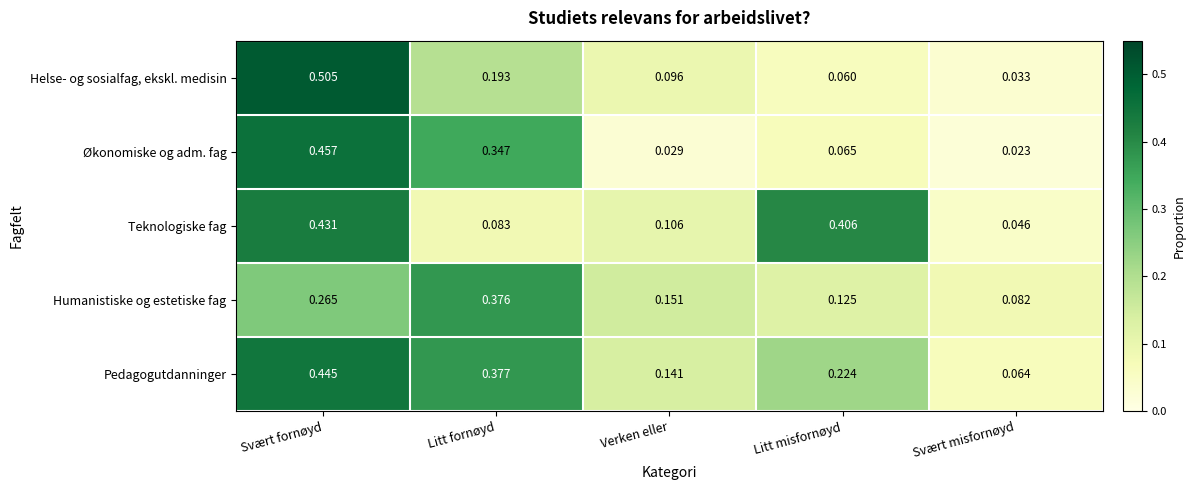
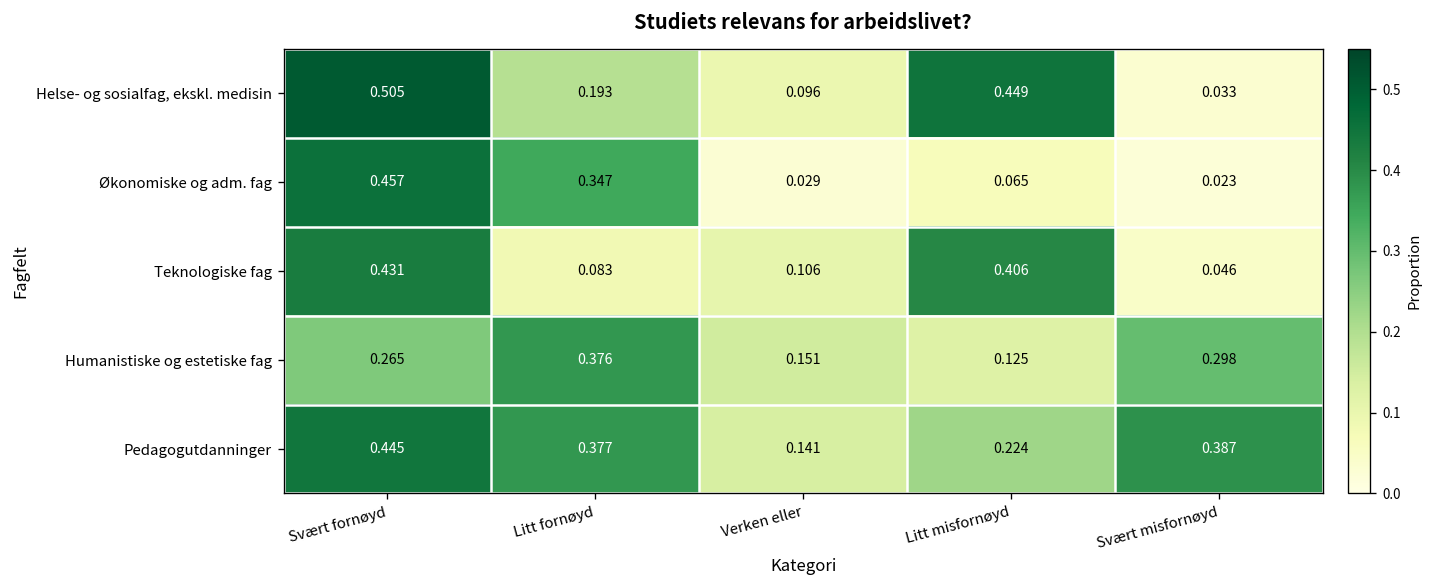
  {
    "Helse- og sosialfag, ekskl. medisin": {
      "Svært fornøyd": 0.505,
      "Litt fornøyd": 0.193,
      "Verken eller": 0.096,
-     "Litt misfornøyd": 0.060,
+     "Litt misfornøyd": 0.449,
      "Svært misfornøyd": 0.033
    },
    "Økonomiske og adm. fag": {
      "Svært fornøyd": 0.457,
      "Litt fornøyd": 0.347,
      "Verken eller": 0.029,
      "Litt misfornøyd": 0.065,
      "Svært misfornøyd": 0.023
    },
    "Teknologiske fag": {
      "Svært fornøyd": 0.431,
      "Litt fornøyd": 0.083,
      "Verken eller": 0.106,
      "Litt misfornøyd": 0.406,
      "Svært misfornøyd": 0.046
    },
    "Humanistiske og estetiske fag": {
      "Svært fornøyd": 0.265,
      "Litt fornøyd": 0.376,
      "Verken eller": 0.151,
      "Litt misfornøyd": 0.125,
-     "Svært misfornøyd": 0.082
+     "Svært misfornøyd": 0.298
    },
    "Pedagogutdanninger": {
      "Svært fornøyd": 0.445,
      "Litt fornøyd": 0.377,
      "Verken eller": 0.141,
      "Litt misfornøyd": 0.224,
-     "Svært misfornøyd": 0.064
+     "Svært misfornøyd": 0.387
    }
  }
